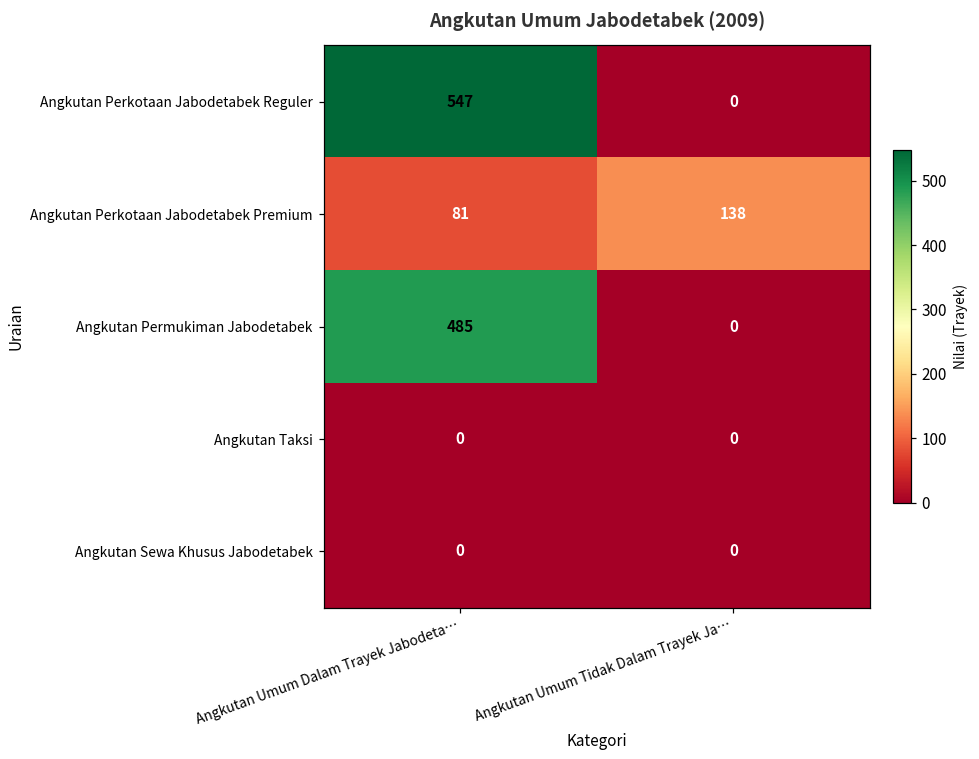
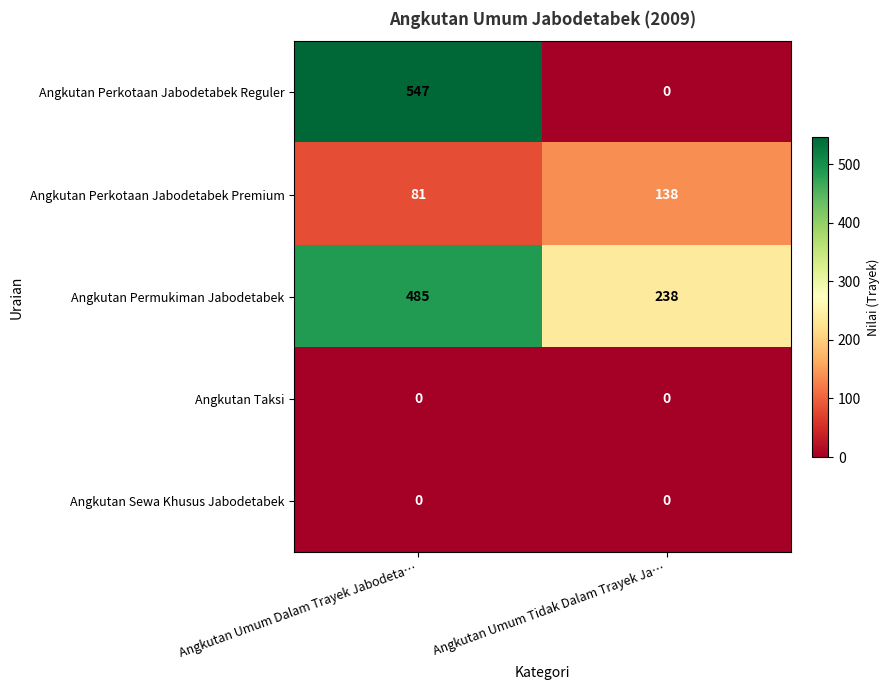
  {
    "Angkutan Perkotaan Jabodetabek Reguler": {
      "Angkutan Umum Dalam Trayek Jabodeta…": 547,
      "Angkutan Umum Tidak Dalam Trayek Ja…": 0
    },
    "Angkutan Perkotaan Jabodetabek Premium": {
      "Angkutan Umum Dalam Trayek Jabodeta…": 81,
      "Angkutan Umum Tidak Dalam Trayek Ja…": 138
    },
    "Angkutan Permukiman Jabodetabek": {
      "Angkutan Umum Dalam Trayek Jabodeta…": 485,
-     "Angkutan Umum Tidak Dalam Trayek Ja…": 0
+     "Angkutan Umum Tidak Dalam Trayek Ja…": 238
    },
    "Angkutan Taksi": {
      "Angkutan Umum Dalam Trayek Jabodeta…": 0,
      "Angkutan Umum Tidak Dalam Trayek Ja…": 0
    },
    "Angkutan Sewa Khusus Jabodetabek": {
      "Angkutan Umum Dalam Trayek Jabodeta…": 0,
      "Angkutan Umum Tidak Dalam Trayek Ja…": 0
    }
  }
